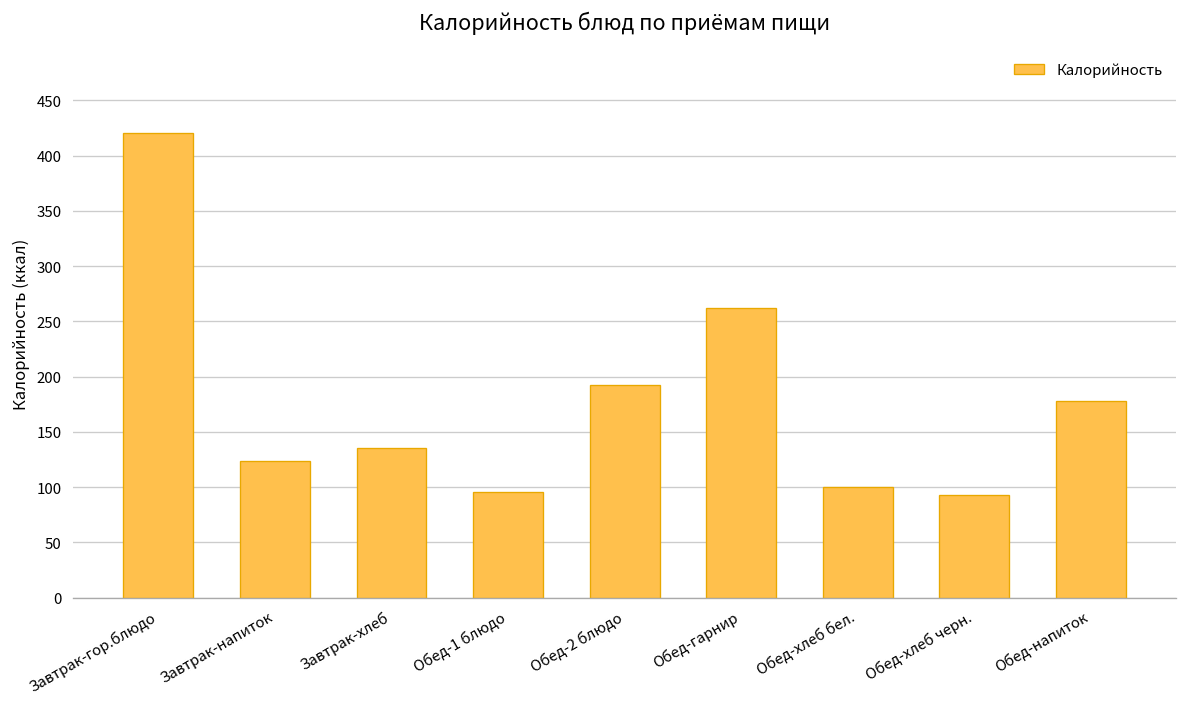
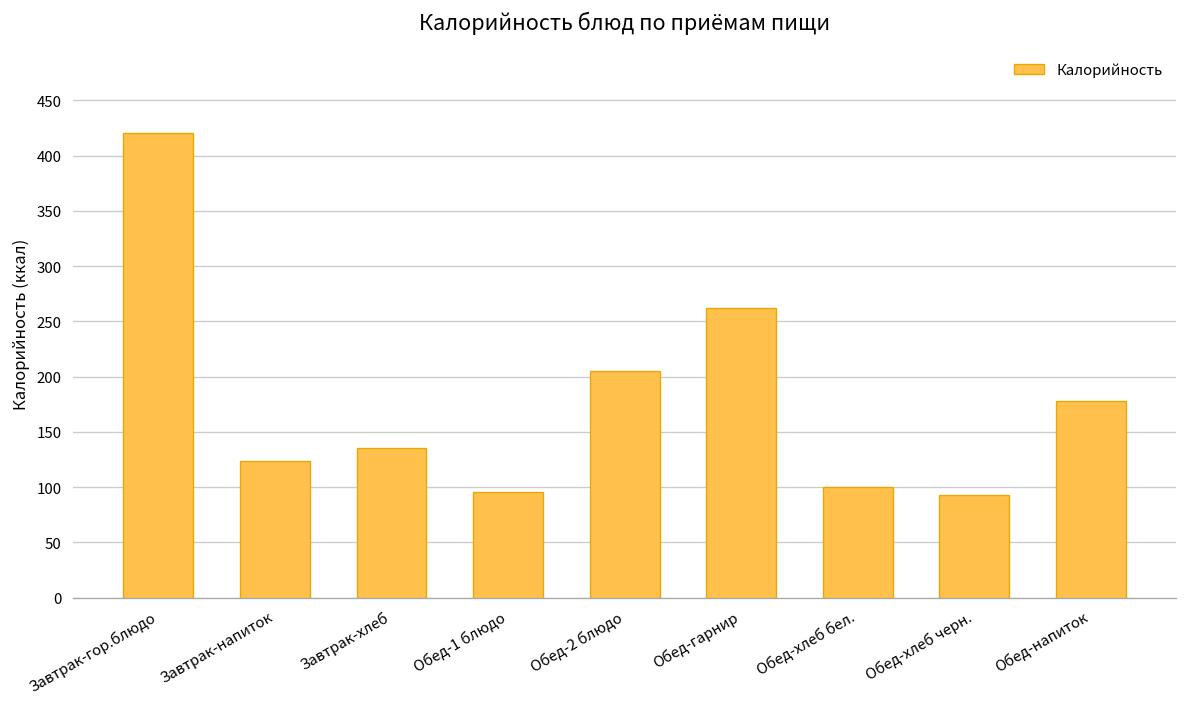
  {
    "Завтрак-гор.блюдо": 420,
    "Завтрак-напиток": 120,
    "Завтрак-хлеб": 140,
    "Обед-1 блюдо": 100,
-   "Обед-2 блюдо": 190,
+   "Обед-2 блюдо": 210,
    "Обед-гарнир": 260,
    "Обед-хлеб бел.": 100,
    "Обед-хлеб черн.": 90,
    "Обед-напиток": 180
  }
